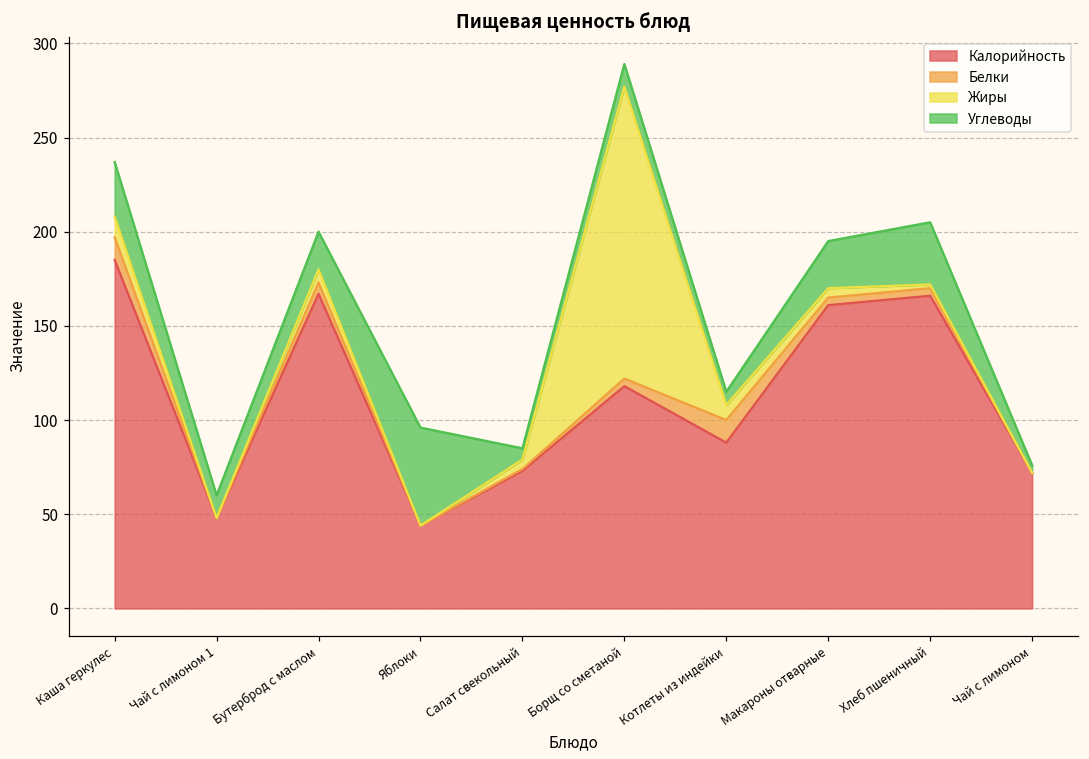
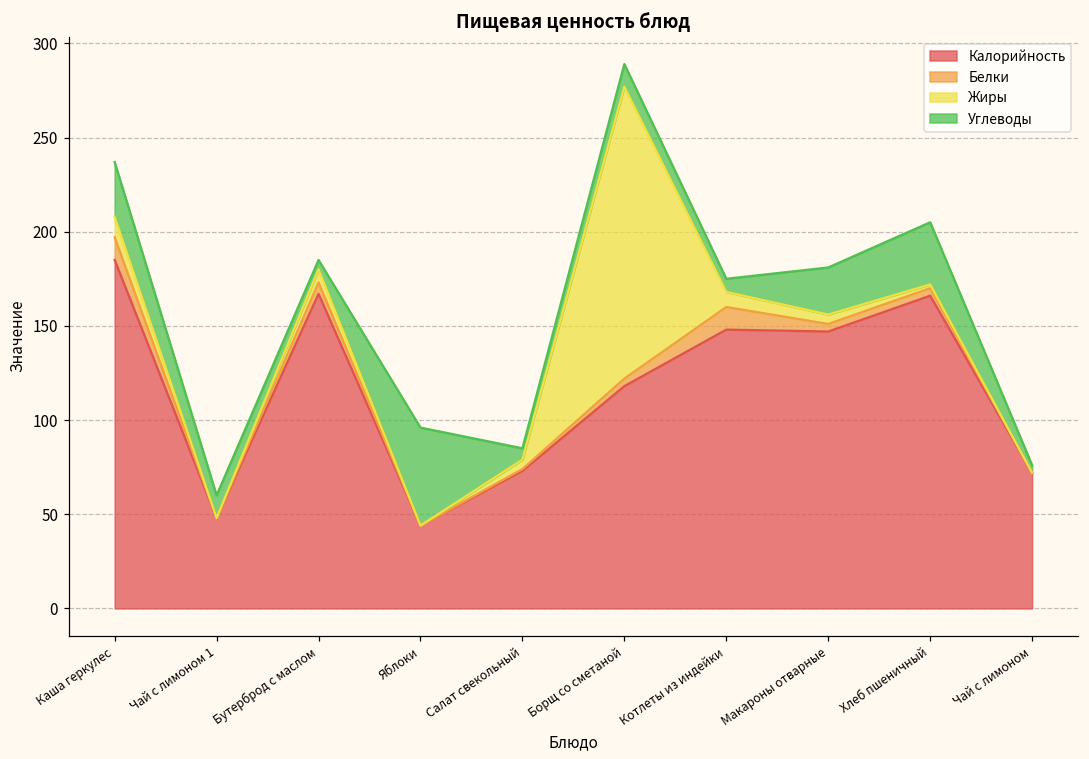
  {
    "Калорийность": {
      "Каша геркулес": 185,
      "Бутерброд с маслом": 167,
      "Борщ со сметаной": 118,
-     "Котлеты из индейки": 88,
-     "Макароны отварные": 161,
+     "Котлеты из индейки": 148,
+     "Макароны отварные": 147,
      "Хлеб пшеничный": 166
    },
    "Белки": {
      "Каша геркулес": 12,
      "Бутерброд с маслом": 6,
      "Борщ со сметаной": 4,
      "Котлеты из индейки": 12,
      "Макароны отварные": 4,
      "Хлеб пшеничный": 4
    },
    "Жиры": {
      "Каша геркулес": 11,
      "Бутерброд с маслом": 7,
      "Салат свекольный": 5,
      "Борщ со сметаной": 155,
      "Котлеты из индейки": 8,
      "Макароны отварные": 5,
      "Хлеб пшеничный": 2
    },
    "Углеводы": {
      "Каша геркулес": 29,
      "Чай с лимоном 1": 12,
-     "Бутерброд с маслом": 20,
+     "Бутерброд с маслом": 5,
      "Яблоки": 52,
      "Салат свекольный": 6,
      "Борщ со сметаной": 12,
      "Котлеты из индейки": 7,
      "Макароны отварные": 25,
      "Хлеб пшеничный": 33,
      "Чай с лимоном": 4
    }
  }
